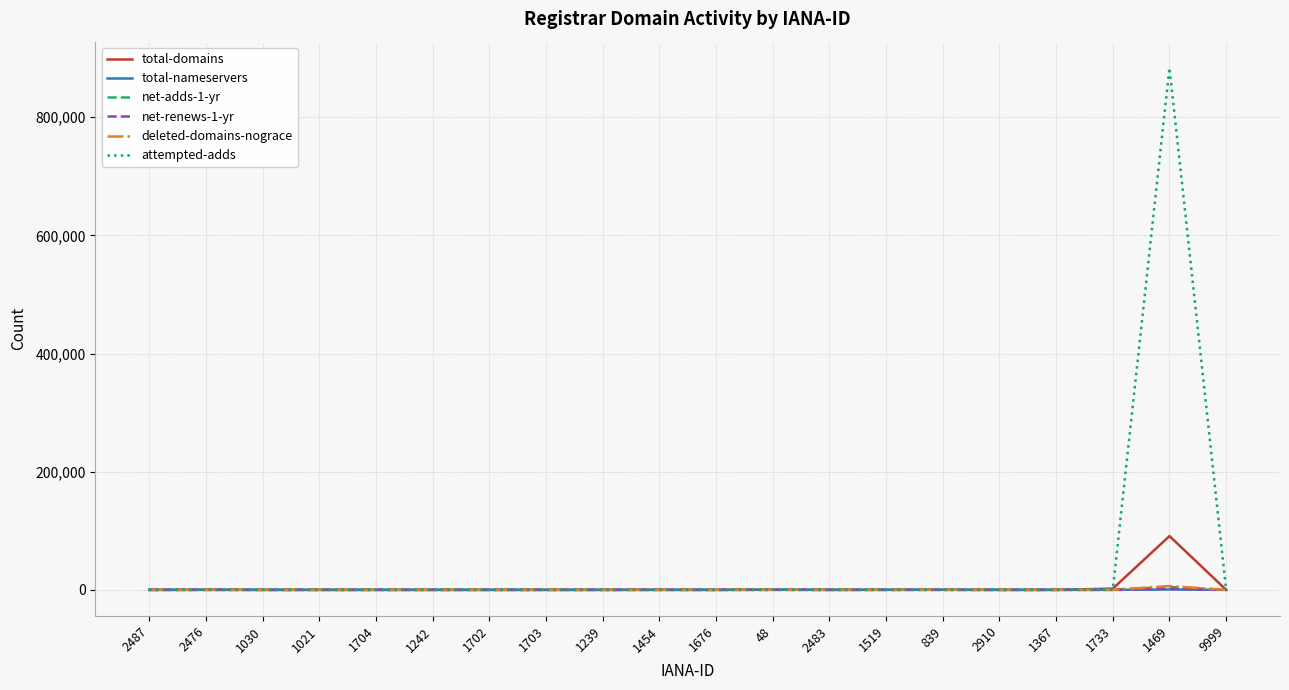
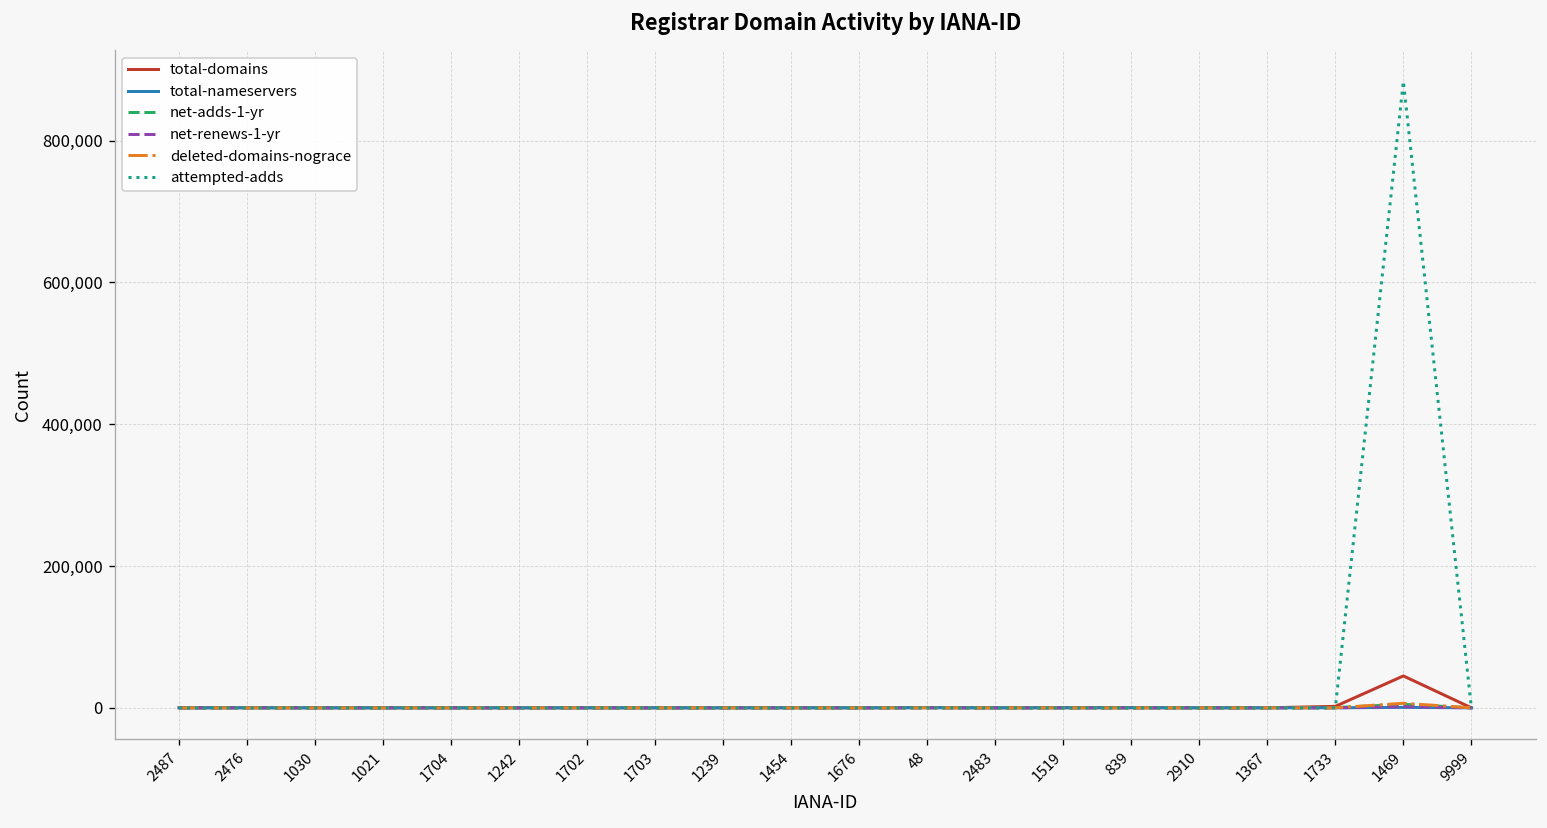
  {
    "total-domains": {
-     "1469": "90,000"
+     "1469": "40,000"
    }
  }
